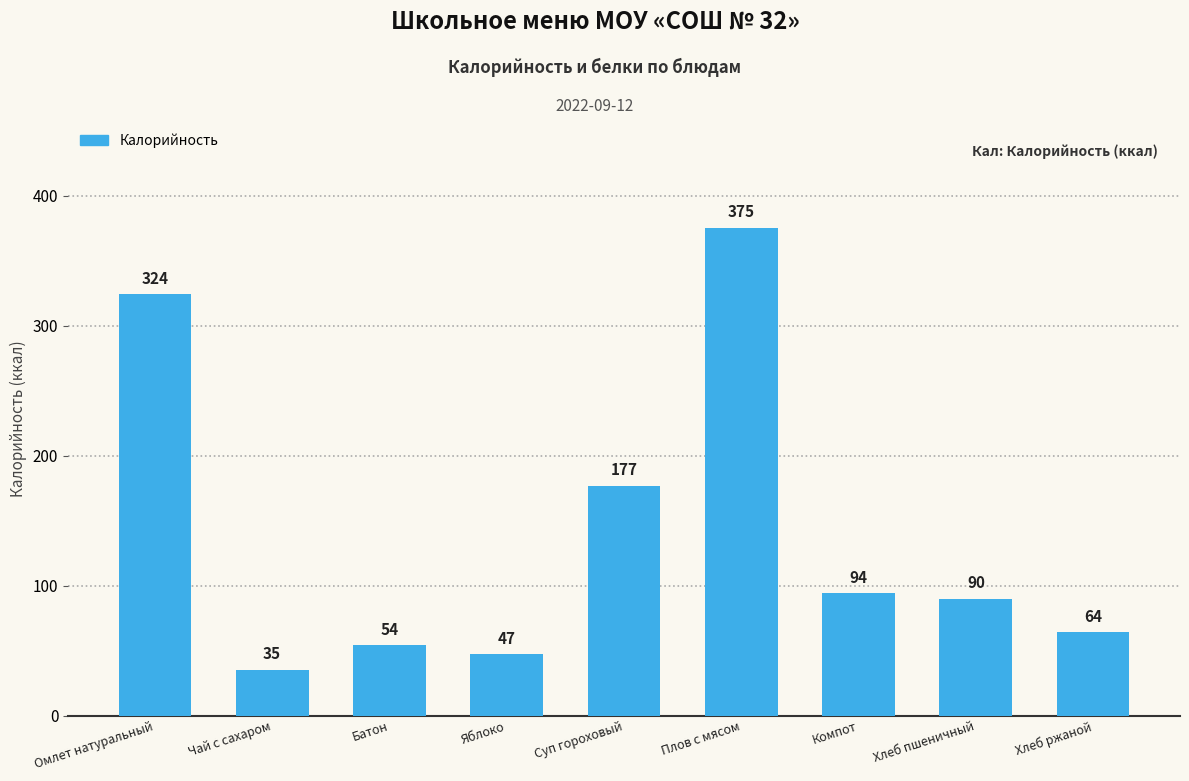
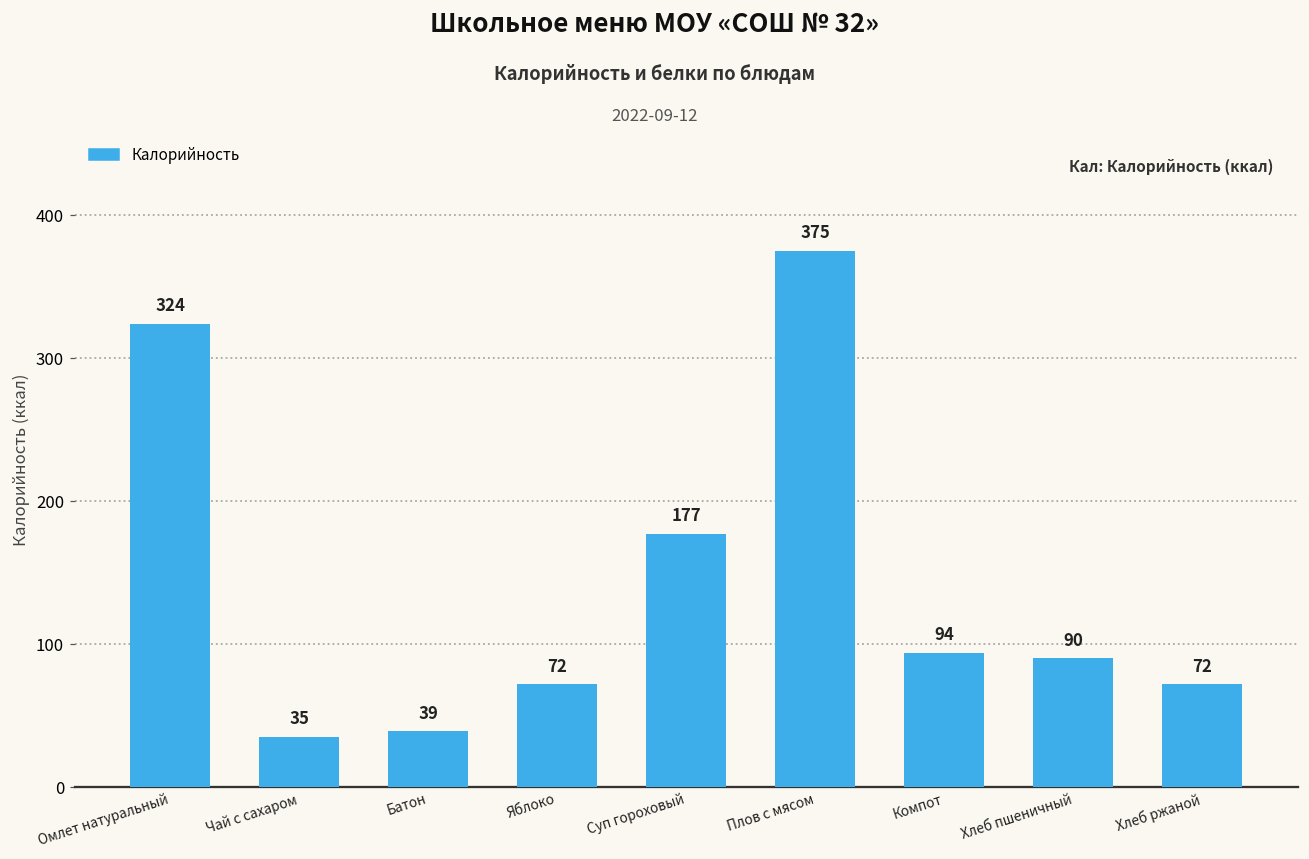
  {
    "Омлет натуральный": 324,
    "Чай с сахаром": 35,
-   "Батон": 54,
-   "Яблоко": 47,
+   "Батон": 39,
+   "Яблоко": 72,
    "Суп гороховый": 177,
    "Плов с мясом": 375,
    "Компот": 94,
    "Хлеб пшеничный": 90,
-   "Хлеб ржаной": 64
+   "Хлеб ржаной": 72
  }
